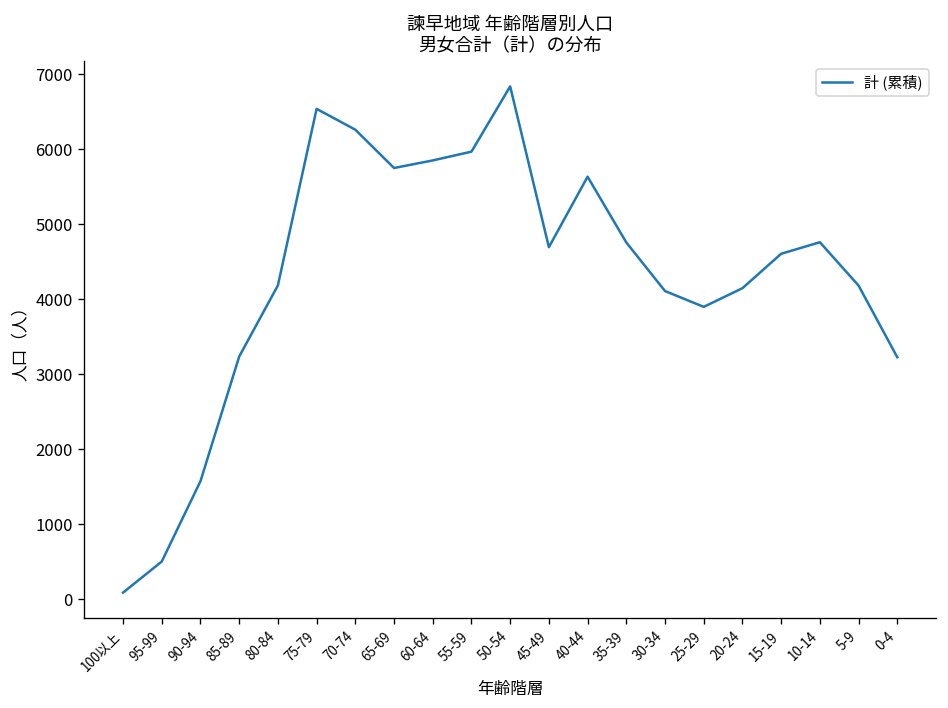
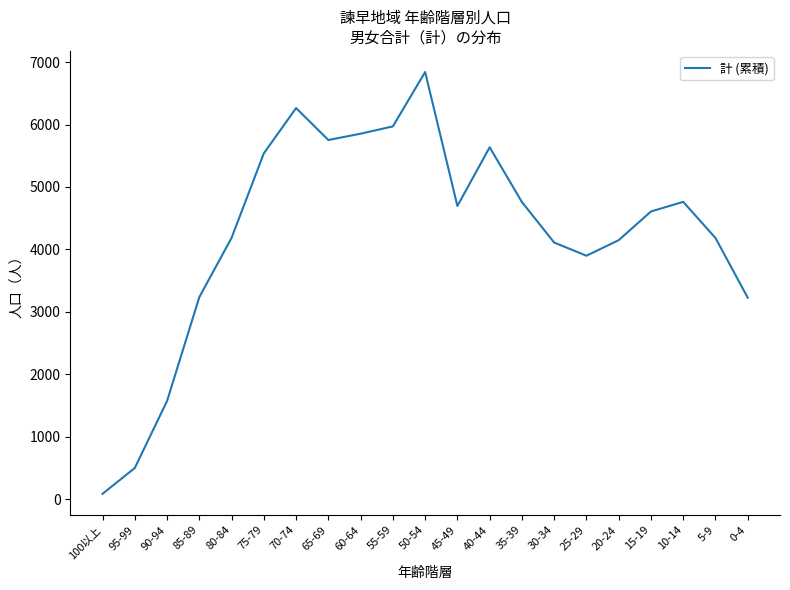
  {
    "100以上": 100,
    "95-99": 500,
    "90-94": 1600,
    "85-89": 3200,
    "80-84": 4200,
-   "75-79": 6500,
+   "75-79": 5500,
    "70-74": 6300,
    "65-69": 5800,
    "60-64": 5900,
    "55-59": 6000,
    "50-54": 6800,
    "45-49": 4700,
    "40-44": 5600,
    "35-39": 4800,
    "30-34": 4100,
    "25-29": 3900,
    "20-24": 4100,
    "15-19": 4600,
    "10-14": 4800,
    "5-9": 4200,
    "0-4": 3200
  }
